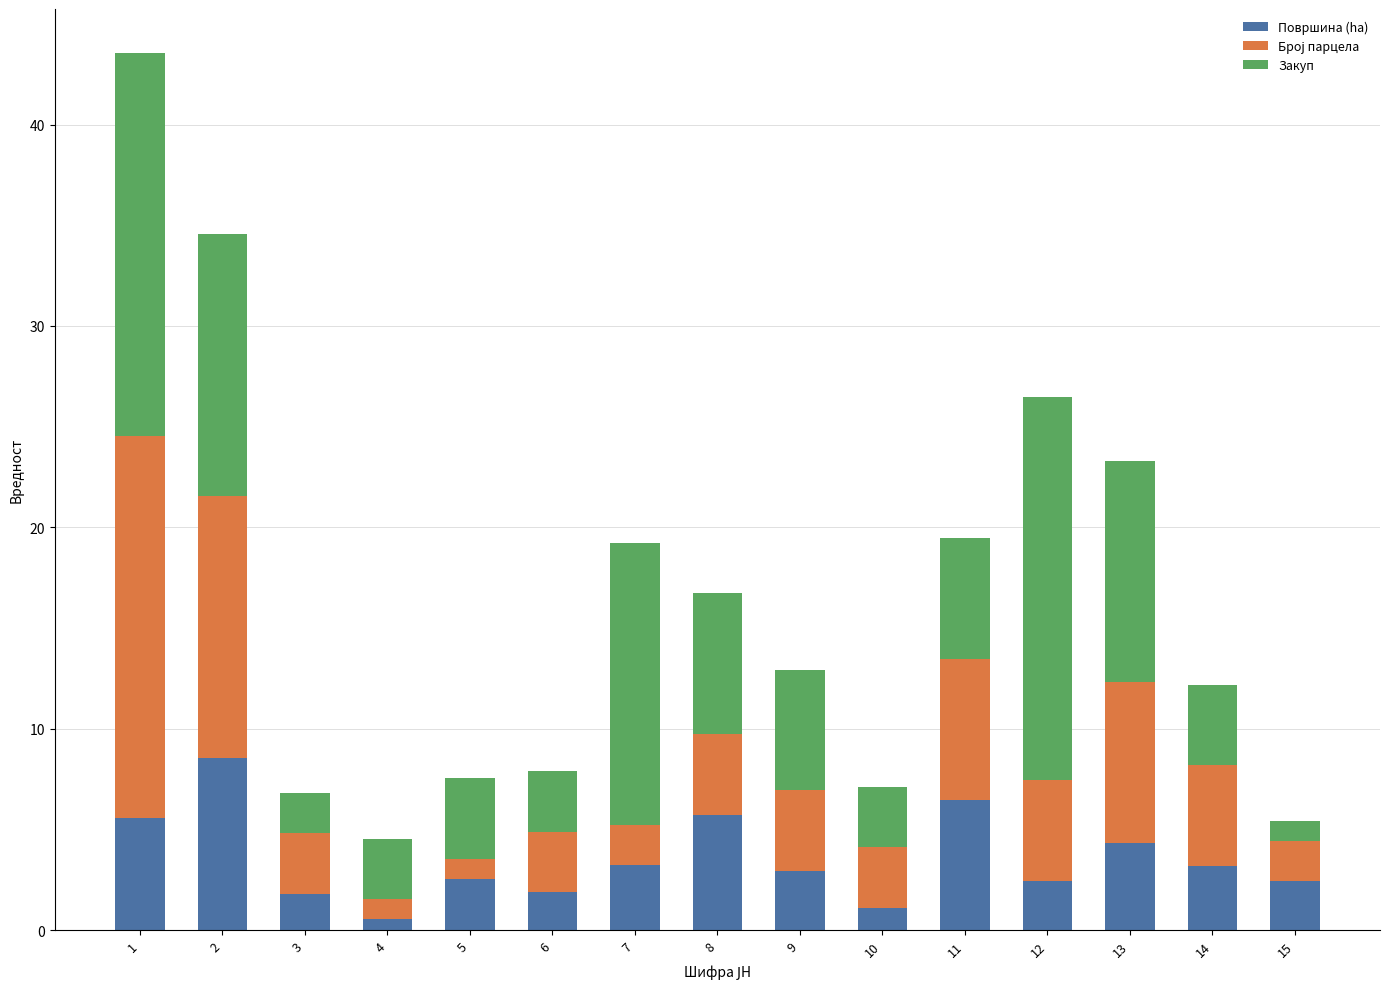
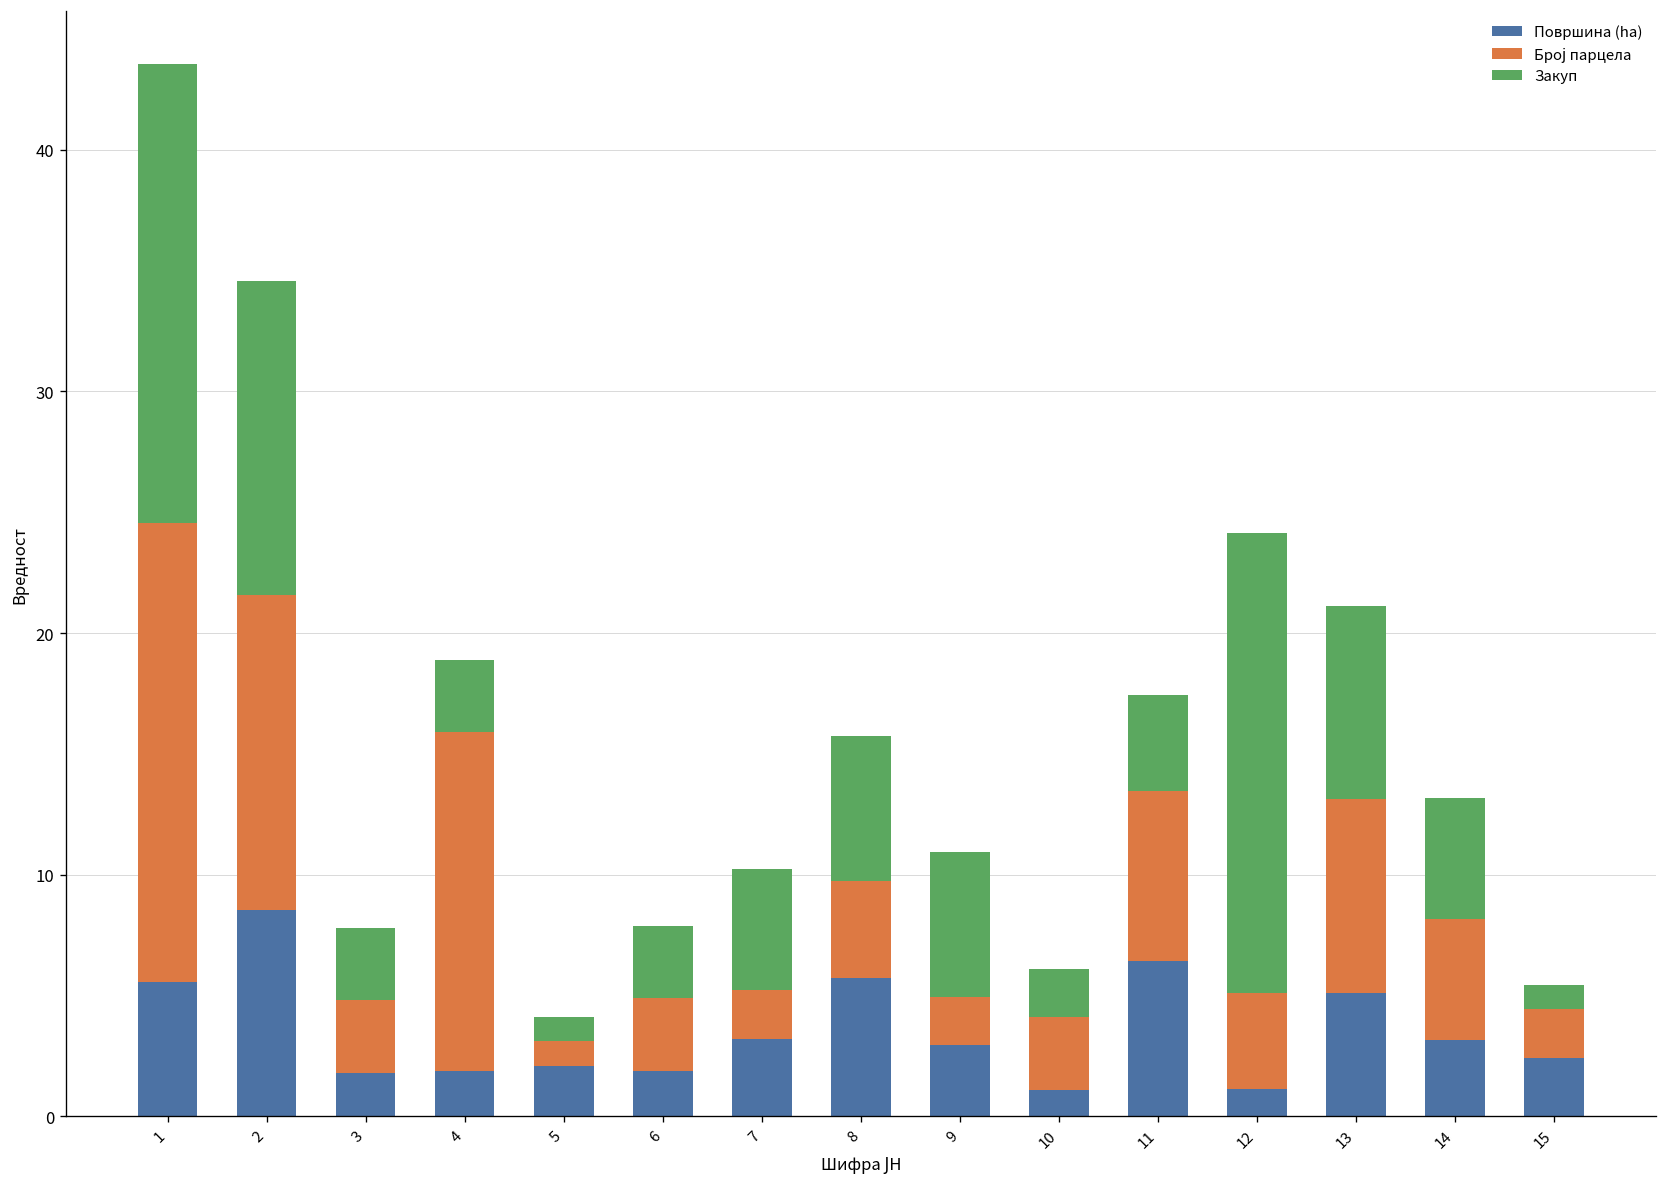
  {
    "Површина (ha)": {
      "1": 5.6,
      "2": 8.6,
      "3": 1.8,
-     "4": 0.5,
-     "5": 2.5,
+     "4": 1.9,
+     "5": 2.1,
      "6": 1.9,
      "7": 3.2,
      "8": 5.7,
      "9": 2.9,
      "10": 1.1,
      "11": 6.4,
-     "12": 2.5,
-     "13": 4.3,
+     "12": 1.1,
+     "13": 5.1,
      "14": 3.2,
      "15": 2.4
    },
    "Број парцела": {
      "1": 19,
      "2": 13,
      "3": 3,
-     "4": 1,
+     "4": 14,
      "5": 1,
      "6": 3,
      "7": 2,
      "8": 4,
-     "9": 4,
+     "9": 2,
      "10": 3,
      "11": 7,
-     "12": 5,
+     "12": 4,
      "13": 8,
      "14": 5,
      "15": 2
    },
    "Закуп": {
      "1": 19,
      "2": 13,
-     "3": 2,
+     "3": 3,
      "4": 3,
-     "5": 4,
+     "5": 1,
      "6": 3,
-     "7": 14,
-     "8": 7,
+     "7": 5,
+     "8": 6,
      "9": 6,
-     "10": 3,
-     "11": 6,
+     "10": 2,
+     "11": 4,
      "12": 19,
-     "13": 11,
-     "14": 4,
+     "13": 8,
+     "14": 5,
      "15": 1
    }
  }
